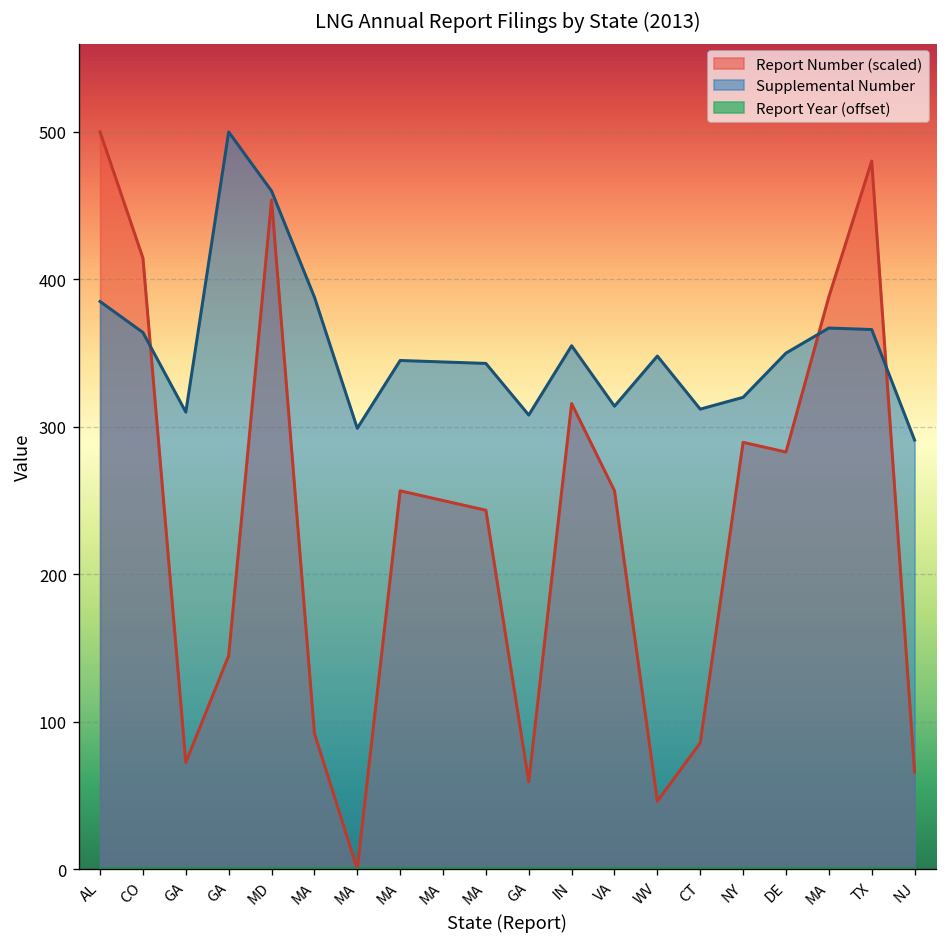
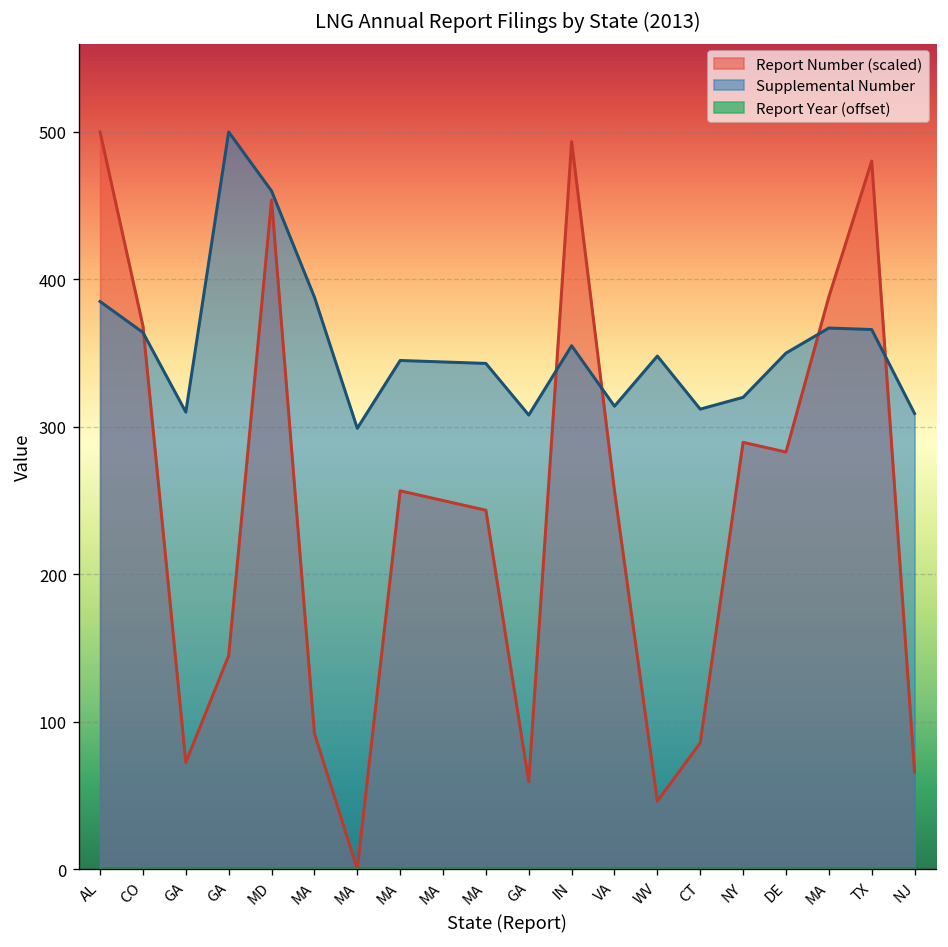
  {
    "Report Number (scaled)": {
      "AL": 500,
-     "CO": 414,
+     "CO": 368,
      "MD": 454,
-     "IN": 316,
+     "IN": 493,
      "VA": 257,
      "WV": 46,
      "CT": 86,
      "NY": 289,
      "DE": 283,
      "TX": 480,
      "NJ": 66
    },
    "Supplemental Number": {
      "AL": 385,
      "CO": 364,
      "MD": 460,
      "IN": 355,
      "VA": 314,
      "WV": 348,
      "CT": 312,
      "NY": 320,
      "DE": 350,
      "TX": 366,
-     "NJ": 291
+     "NJ": 309
    },
    "Report Year (offset)": {
      "AL": 1,
      "CO": 1,
      "MD": 1,
      "IN": 1,
      "VA": 1,
      "WV": 1,
      "CT": 1,
      "NY": 1,
      "DE": 1,
      "TX": 1,
      "NJ": 1
    }
  }
